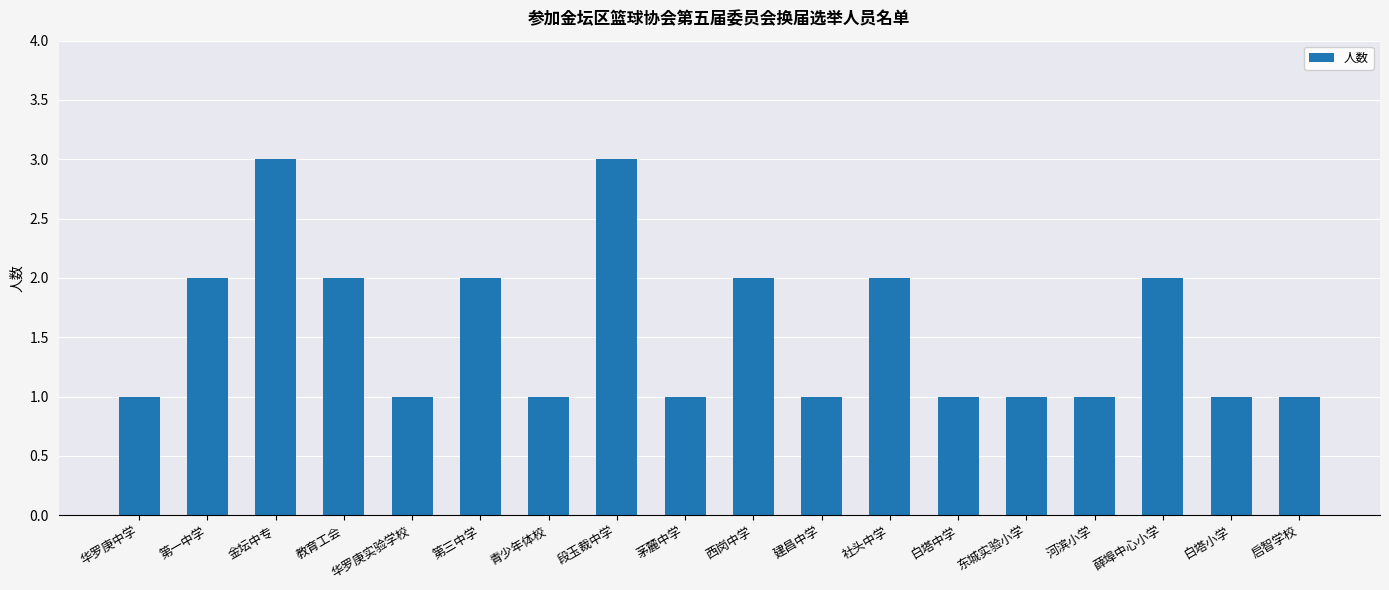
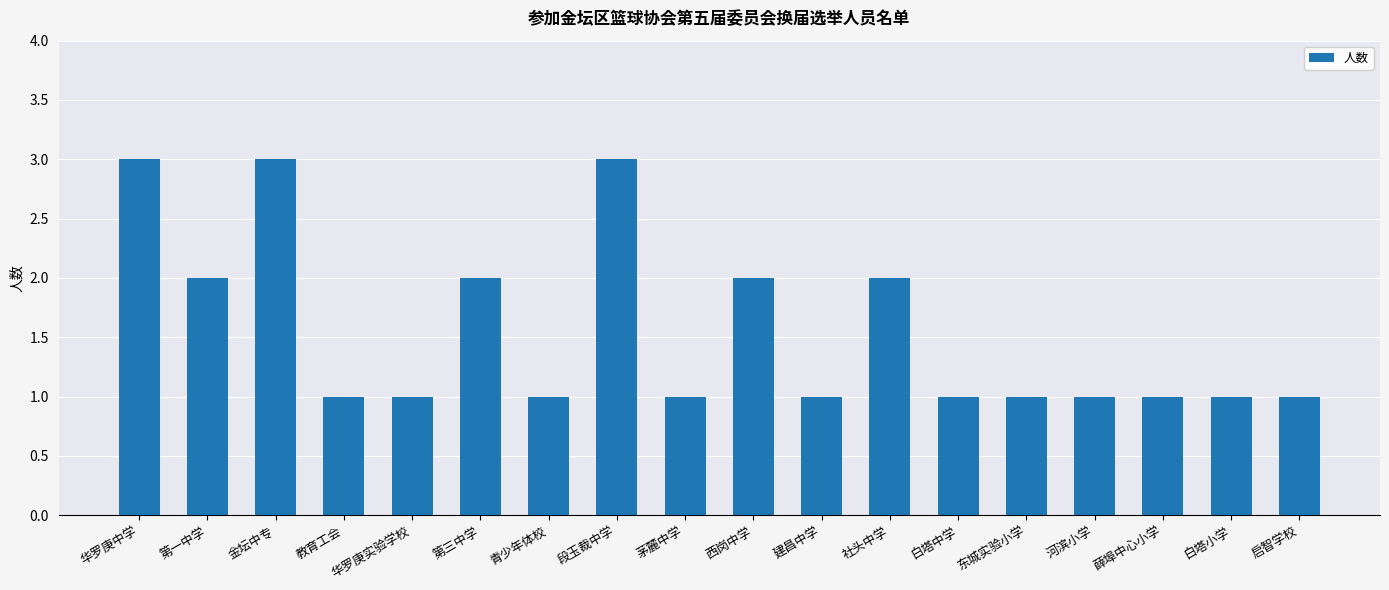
  {
-   "华罗庚中学": 1,
+   "华罗庚中学": 3,
    "第一中学": 2,
    "金坛中专": 3,
-   "教育工会": 2,
+   "教育工会": 1,
    "华罗庚实验学校": 1,
    "第三中学": 2,
    "青少年体校": 1,
    "段玉裁中学": 3,
    "茅麓中学": 1,
    "西岗中学": 2,
    "建昌中学": 1,
    "社头中学": 2,
    "白塔中学": 1,
    "东城实验小学": 1,
    "河滨小学": 1,
-   "薛埠中心小学": 2,
+   "薛埠中心小学": 1,
    "白塔小学": 1,
    "启智学校": 1
  }
